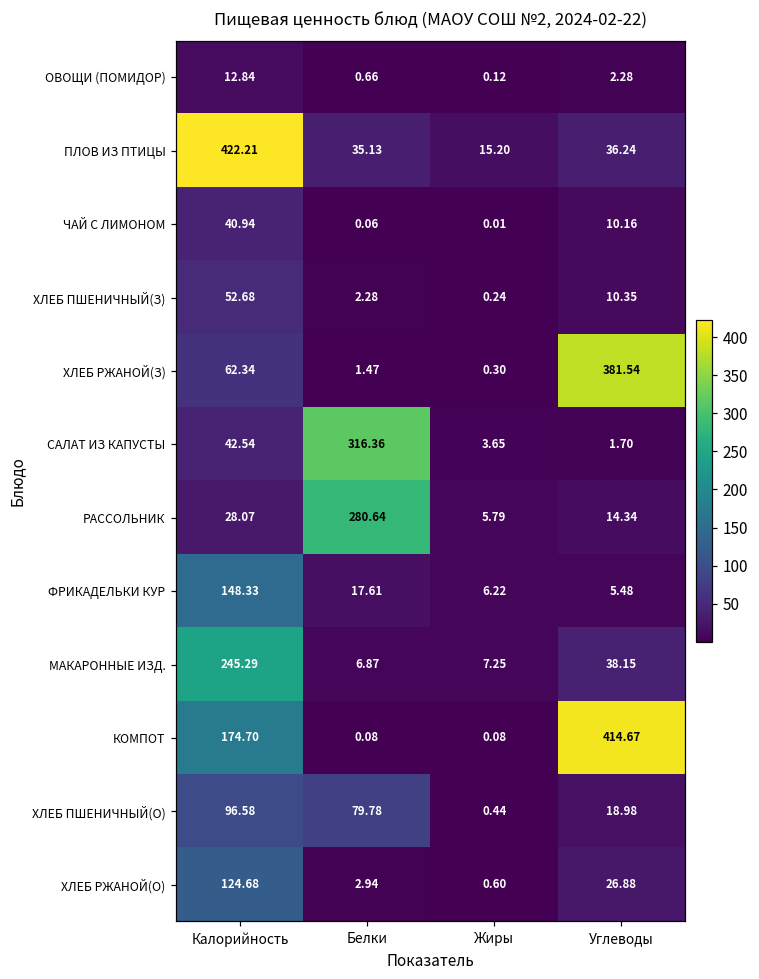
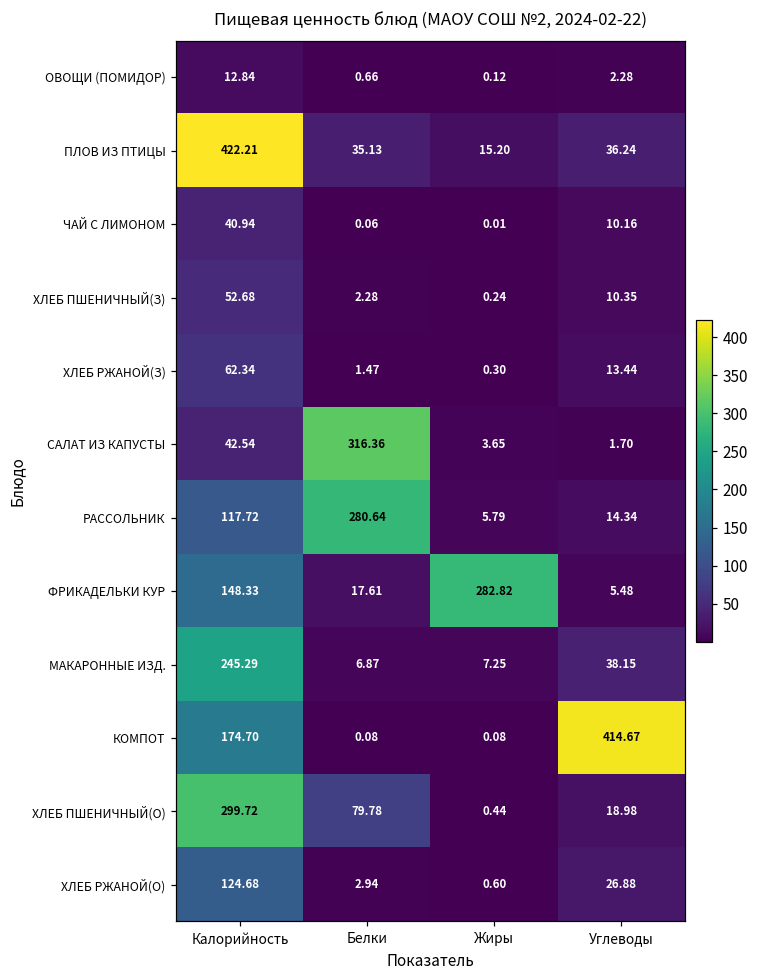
  {
    "ОВОЩИ (ПОМИДОР)": {
      "Калорийность": 12.84,
      "Белки": 0.66,
      "Жиры": 0.12,
      "Углеводы": 2.28
    },
    "ПЛОВ ИЗ ПТИЦЫ": {
      "Калорийность": 422.21,
      "Белки": 35.13,
      "Жиры": 15.20,
      "Углеводы": 36.24
    },
    "ЧАЙ С ЛИМОНОМ": {
      "Калорийность": 40.94,
      "Белки": 0.06,
      "Жиры": 0.01,
      "Углеводы": 10.16
    },
    "ХЛЕБ ПШЕНИЧНЫЙ(З)": {
      "Калорийность": 52.68,
      "Белки": 2.28,
      "Жиры": 0.24,
      "Углеводы": 10.35
    },
    "ХЛЕБ РЖАНОЙ(З)": {
      "Калорийность": 62.34,
      "Белки": 1.47,
      "Жиры": 0.30,
-     "Углеводы": 381.54
+     "Углеводы": 13.44
    },
    "САЛАТ ИЗ КАПУСТЫ": {
      "Калорийность": 42.54,
      "Белки": 316.36,
      "Жиры": 3.65,
      "Углеводы": 1.70
    },
    "РАССОЛЬНИК": {
-     "Калорийность": 28.07,
+     "Калорийность": 117.72,
      "Белки": 280.64,
      "Жиры": 5.79,
      "Углеводы": 14.34
    },
    "ФРИКАДЕЛЬКИ КУР": {
      "Калорийность": 148.33,
      "Белки": 17.61,
-     "Жиры": 6.22,
+     "Жиры": 282.82,
      "Углеводы": 5.48
    },
    "МАКАРОННЫЕ ИЗД.": {
      "Калорийность": 245.29,
      "Белки": 6.87,
      "Жиры": 7.25,
      "Углеводы": 38.15
    },
    "КОМПОТ": {
      "Калорийность": 174.70,
      "Белки": 0.08,
      "Жиры": 0.08,
      "Углеводы": 414.67
    },
    "ХЛЕБ ПШЕНИЧНЫЙ(О)": {
-     "Калорийность": 96.58,
+     "Калорийность": 299.72,
      "Белки": 79.78,
      "Жиры": 0.44,
      "Углеводы": 18.98
    },
    "ХЛЕБ РЖАНОЙ(О)": {
      "Калорийность": 124.68,
      "Белки": 2.94,
      "Жиры": 0.60,
      "Углеводы": 26.88
    }
  }
